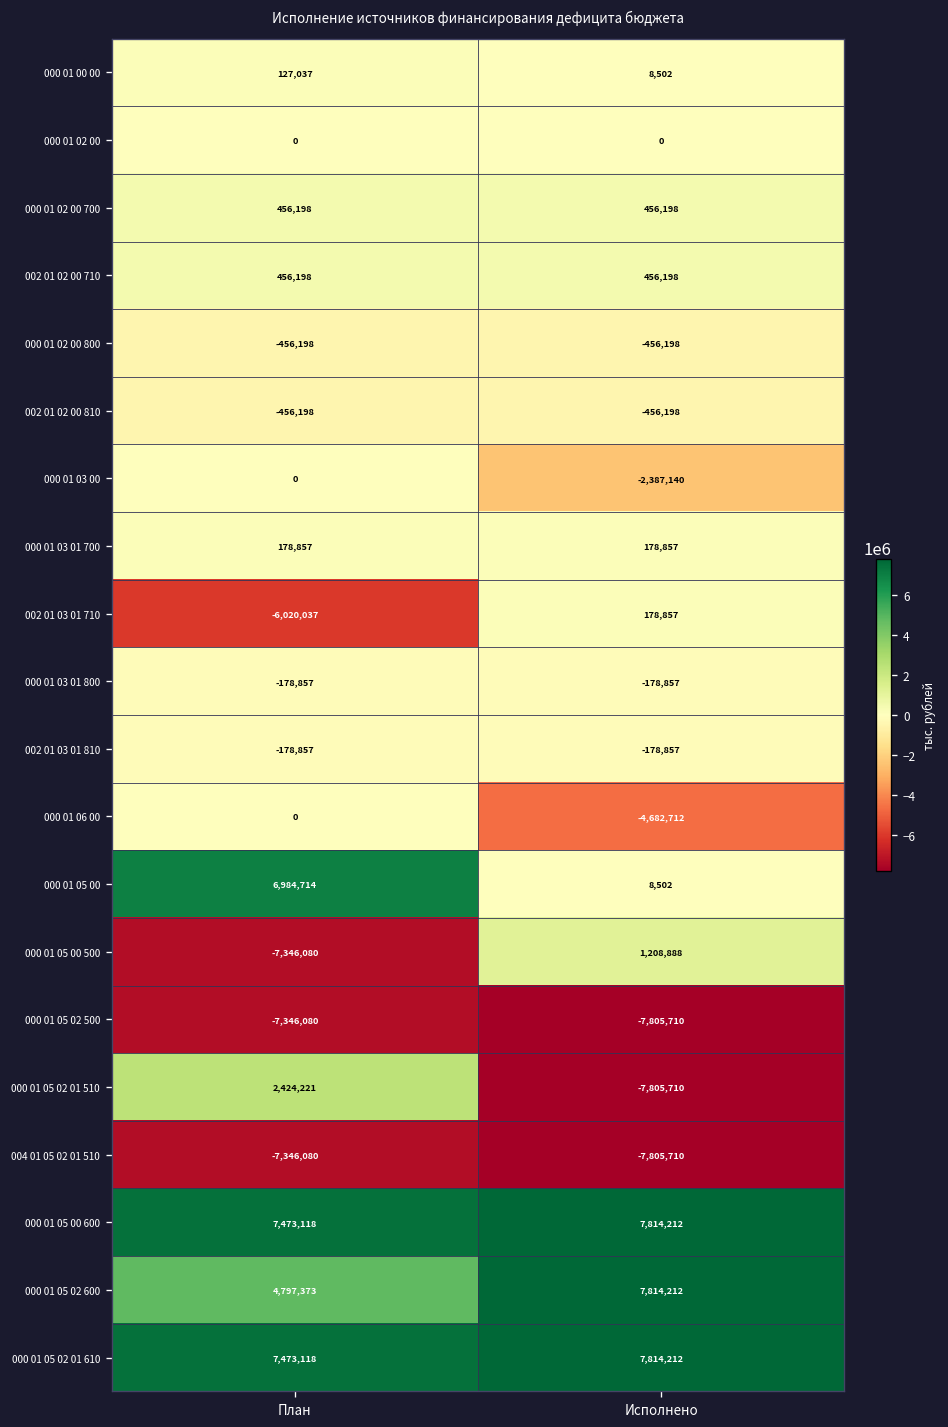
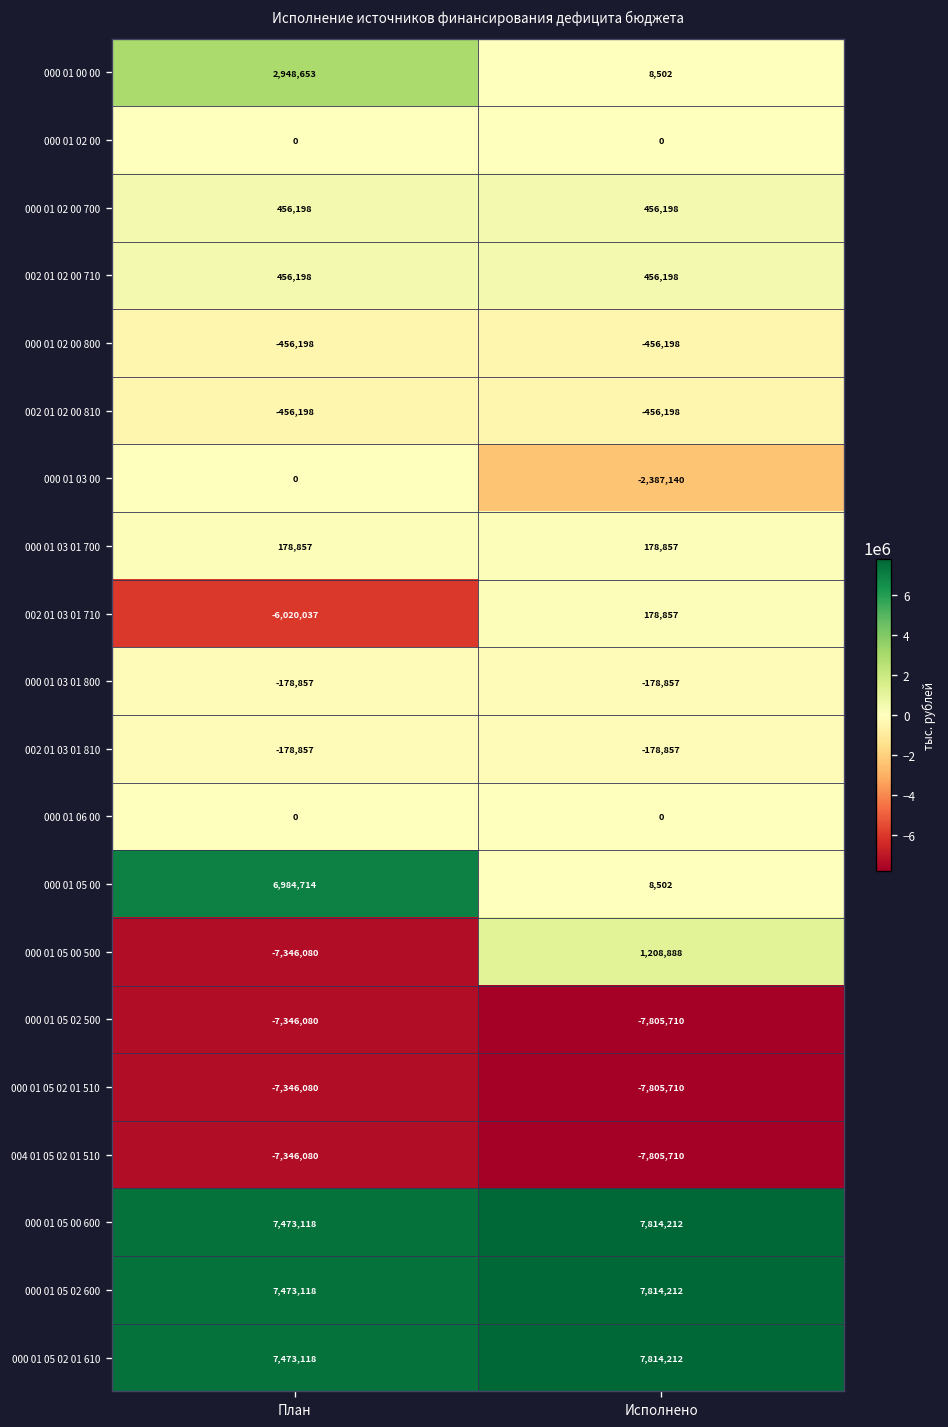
  {
    "000 01 00 00": {
-     "План": "127,037",
+     "План": "2,948,653",
      "Исполнено": "8,502"
    },
    "000 01 02 00": {
      "План": "0",
      "Исполнено": "0"
    },
    "000 01 02 00 700": {
      "План": "456,198",
      "Исполнено": "456,198"
    },
    "002 01 02 00 710": {
      "План": "456,198",
      "Исполнено": "456,198"
    },
    "000 01 02 00 800": {
      "План": "-456,198",
      "Исполнено": "-456,198"
    },
    "002 01 02 00 810": {
      "План": "-456,198",
      "Исполнено": "-456,198"
    },
    "000 01 03 00": {
      "План": "0",
      "Исполнено": "-2,387,140"
    },
    "000 01 03 01 700": {
      "План": "178,857",
      "Исполнено": "178,857"
    },
    "002 01 03 01 710": {
      "План": "-6,020,037",
      "Исполнено": "178,857"
    },
    "000 01 03 01 800": {
      "План": "-178,857",
      "Исполнено": "-178,857"
    },
    "002 01 03 01 810": {
      "План": "-178,857",
      "Исполнено": "-178,857"
    },
    "000 01 06 00": {
      "План": "0",
-     "Исполнено": "-4,682,712"
+     "Исполнено": "0"
    },
    "000 01 05 00": {
      "План": "6,984,714",
      "Исполнено": "8,502"
    },
    "000 01 05 00 500": {
      "План": "-7,346,080",
      "Исполнено": "1,208,888"
    },
    "000 01 05 02 500": {
      "План": "-7,346,080",
      "Исполнено": "-7,805,710"
    },
    "000 01 05 02 01 510": {
-     "План": "2,424,221",
+     "План": "-7,346,080",
      "Исполнено": "-7,805,710"
    },
    "004 01 05 02 01 510": {
      "План": "-7,346,080",
      "Исполнено": "-7,805,710"
    },
    "000 01 05 00 600": {
      "План": "7,473,118",
      "Исполнено": "7,814,212"
    },
    "000 01 05 02 600": {
-     "План": "4,797,373",
+     "План": "7,473,118",
      "Исполнено": "7,814,212"
    },
    "000 01 05 02 01 610": {
      "План": "7,473,118",
      "Исполнено": "7,814,212"
    }
  }
